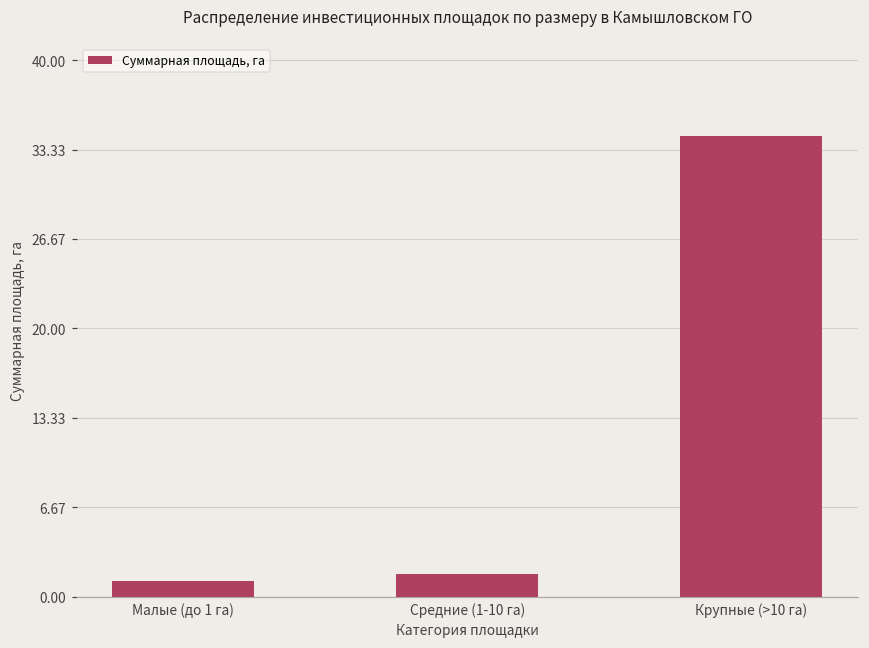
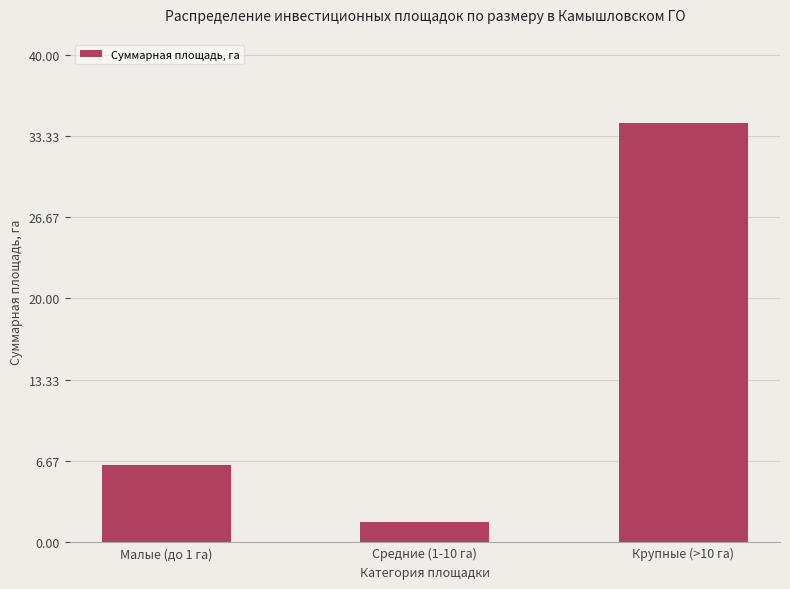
  {
-   "Малые (до 1 га)": 1.2,
+   "Малые (до 1 га)": 6.3,
    "Средние (1-10 га)": 1.7,
    "Крупные (>10 га)": 34.4
  }
